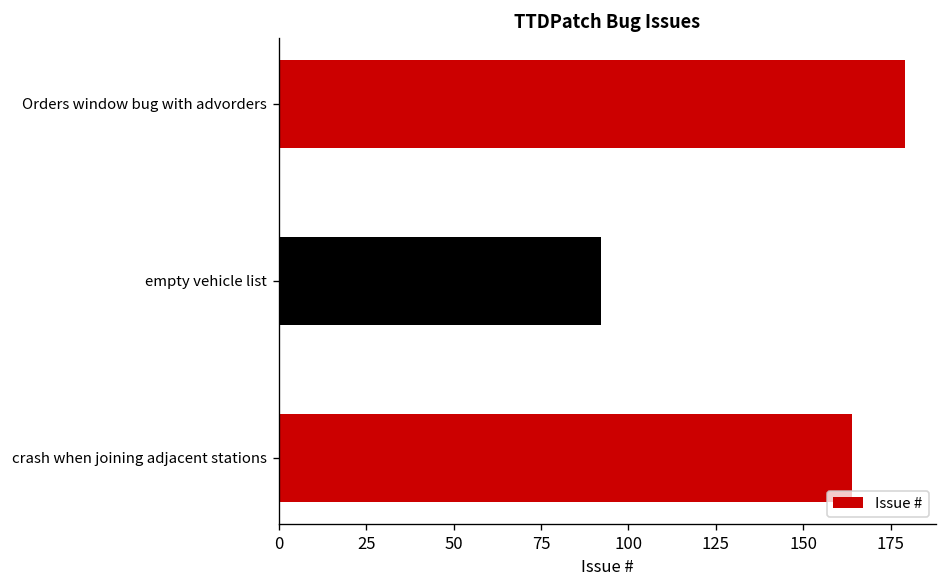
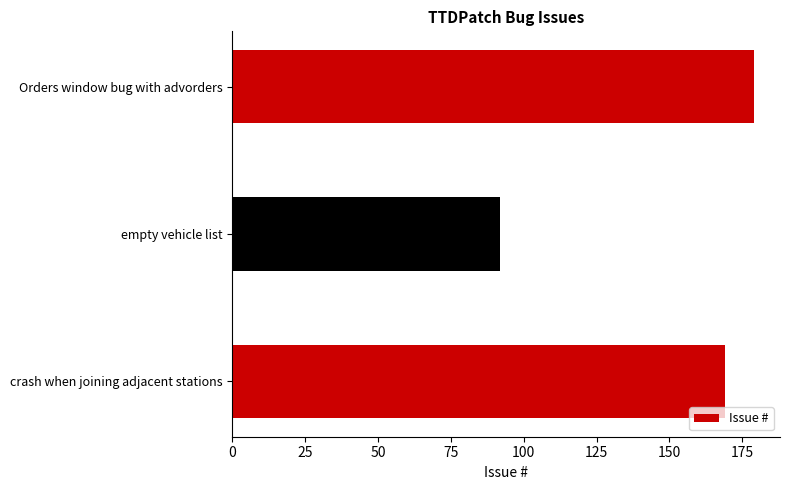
  {
    "Orders window bug with advorders": 179,
    "empty vehicle list": 92,
-   "crash when joining adjacent stations": 164
+   "crash when joining adjacent stations": 169
  }
